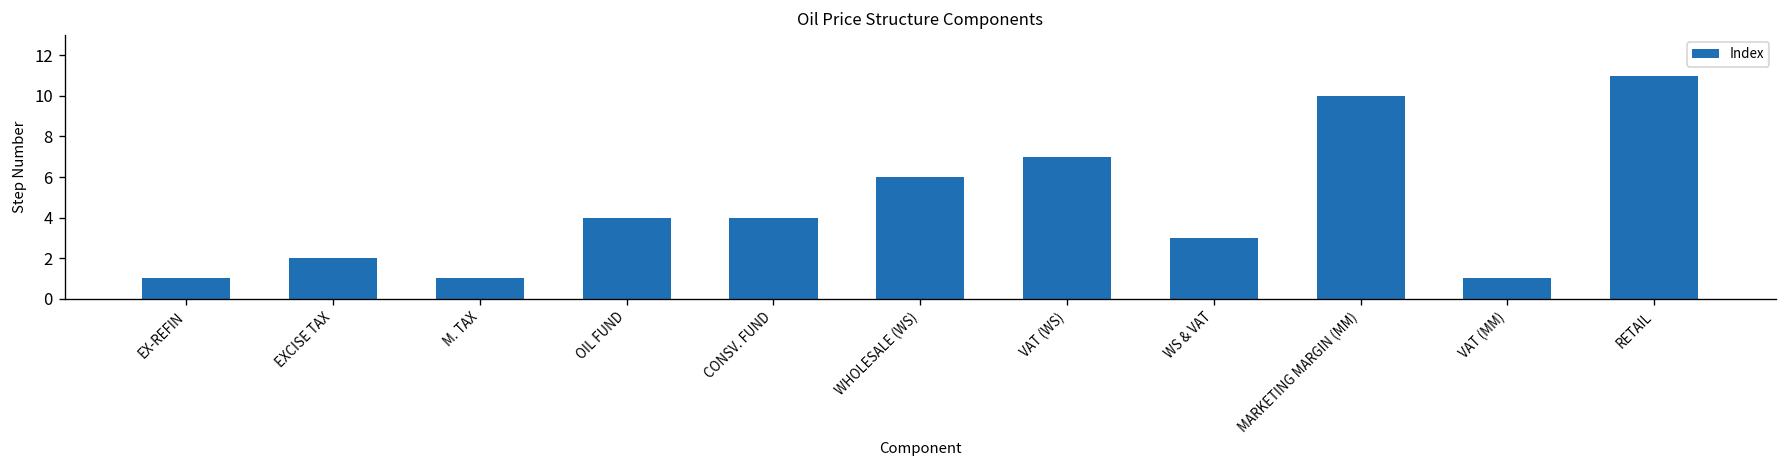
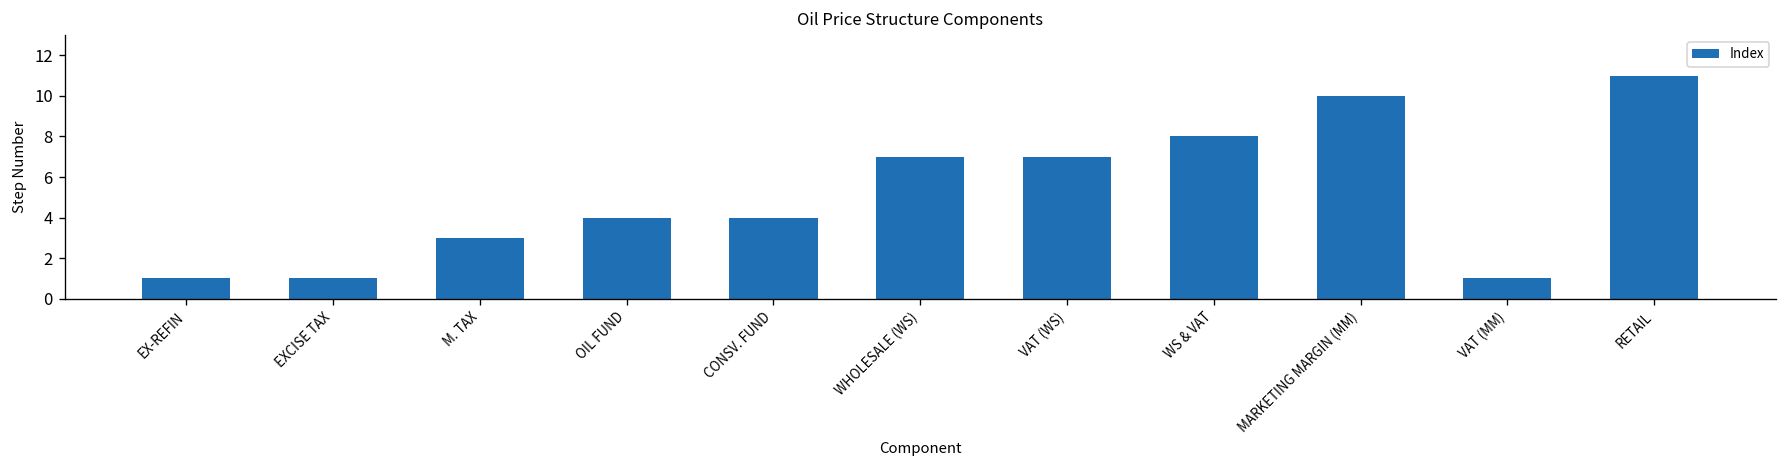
  {
    "EX-REFIN": 1,
-   "EXCISE TAX": 2,
-   "M. TAX": 1,
+   "EXCISE TAX": 1,
+   "M. TAX": 3,
    "OIL FUND": 4,
    "CONSV. FUND": 4,
-   "WHOLESALE (WS)": 6,
+   "WHOLESALE (WS)": 7,
    "VAT (WS)": 7,
-   "WS & VAT": 3,
+   "WS & VAT": 8,
    "MARKETING MARGIN (MM)": 10,
    "VAT (MM)": 1,
    "RETAIL": 11
  }
